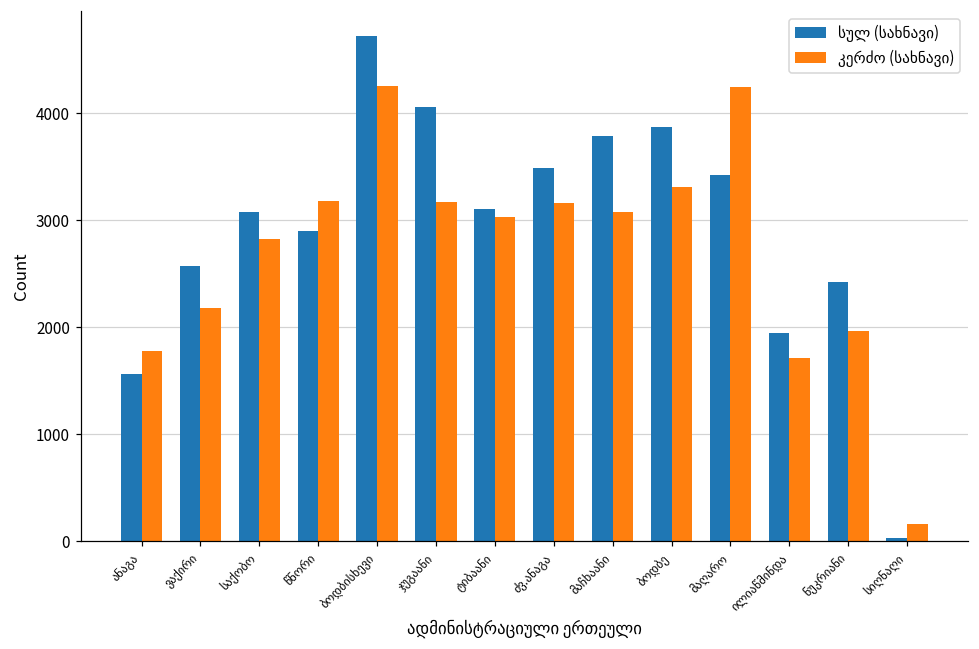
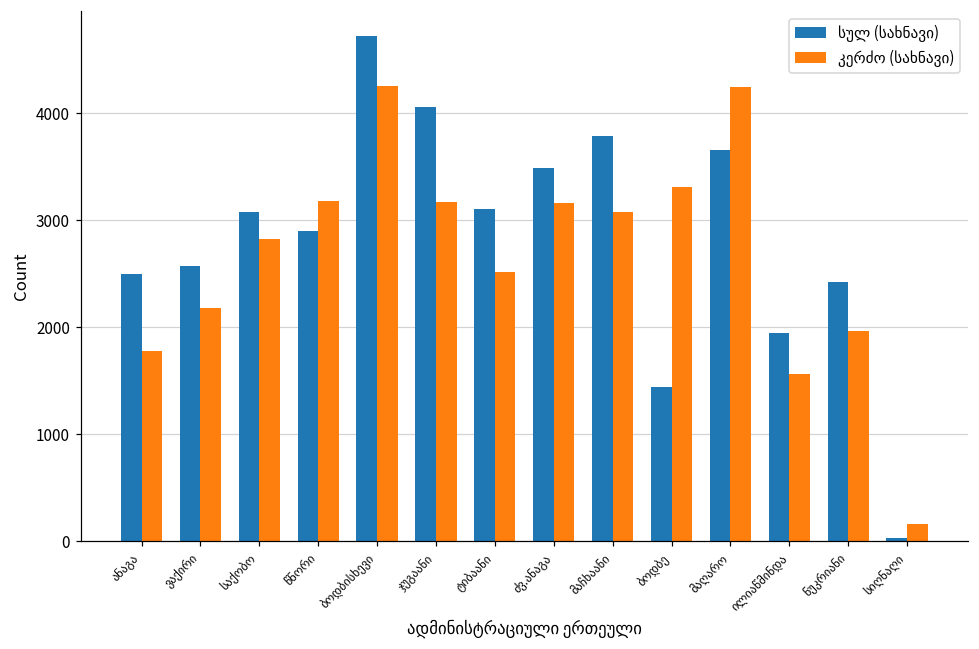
  {
    "სულ (სახნავი)": {
-     "ანაგა": 1600,
+     "ანაგა": 2500,
      "ვაქირი": 2600,
      "საქობო": 3100,
      "წნორი": 2900,
      "ბოდბისხევი": 4700,
      "ჯუგაანი": 4100,
      "ტიბაანი": 3100,
      "ძვ.ანაგა": 3500,
      "მაჩხაანი": 3800,
-     "ბოდბე": 3900,
-     "მაღარო": 3400,
+     "ბოდბე": 1400,
+     "მაღარო": 3700,
      "ილიაწმინდა": 1900,
      "ნუკრიანი": 2400,
      "სიღნაღი": 0
    },
    "კერძო (სახნავი)": {
      "ანაგა": 1800,
      "ვაქირი": 2200,
      "საქობო": 2800,
      "წნორი": 3200,
      "ბოდბისხევი": 4300,
      "ჯუგაანი": 3200,
-     "ტიბაანი": 3000,
+     "ტიბაანი": 2500,
      "ძვ.ანაგა": 3200,
      "მაჩხაანი": 3100,
      "ბოდბე": 3300,
      "მაღარო": 4200,
-     "ილიაწმინდა": 1700,
+     "ილიაწმინდა": 1600,
      "ნუკრიანი": 2000,
      "სიღნაღი": 200
    }
  }
